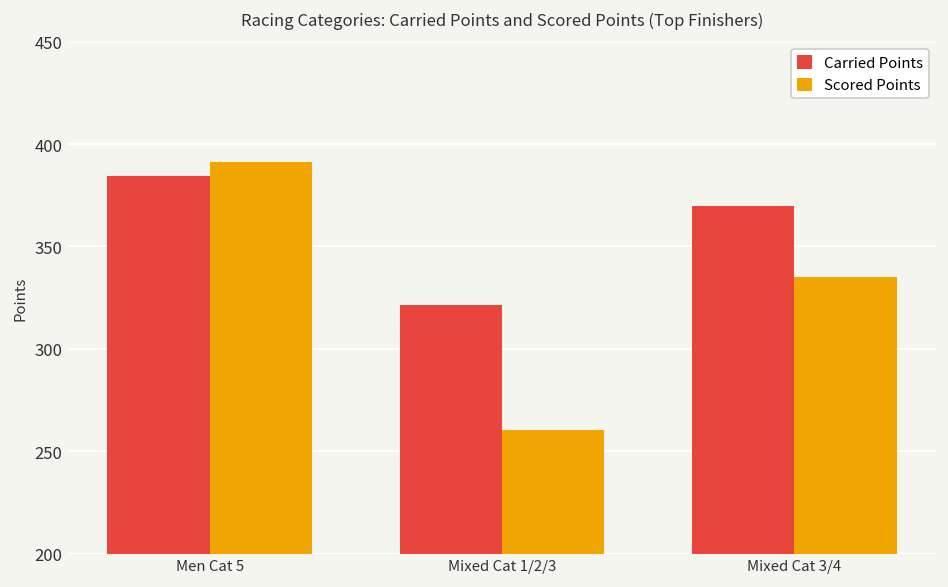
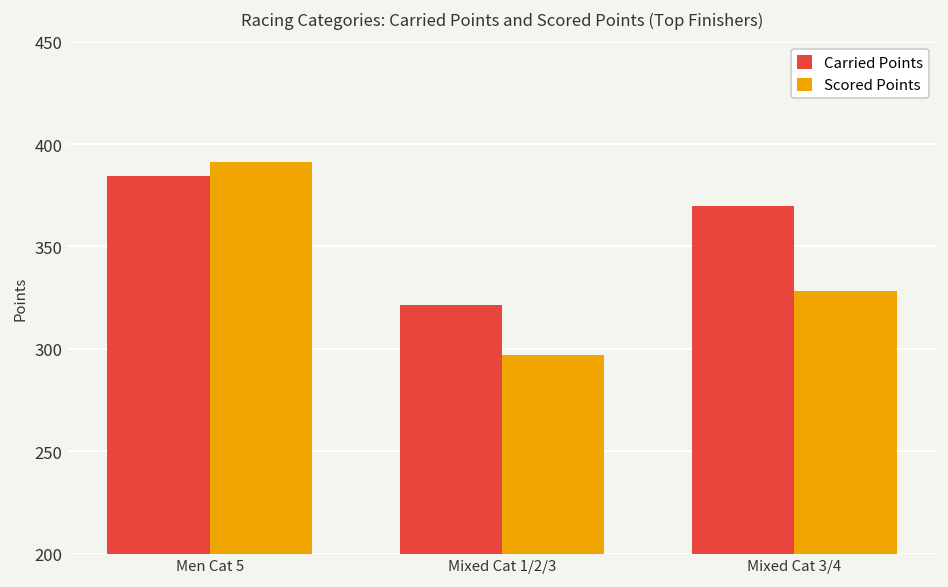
  {
    "Carried Points": {
      "Men Cat 5": 384,
      "Mixed Cat 1/2/3": 321,
      "Mixed Cat 3/4": 370
    },
    "Scored Points": {
      "Men Cat 5": 391,
-     "Mixed Cat 1/2/3": 260,
-     "Mixed Cat 3/4": 335
+     "Mixed Cat 1/2/3": 297,
+     "Mixed Cat 3/4": 328
    }
  }
